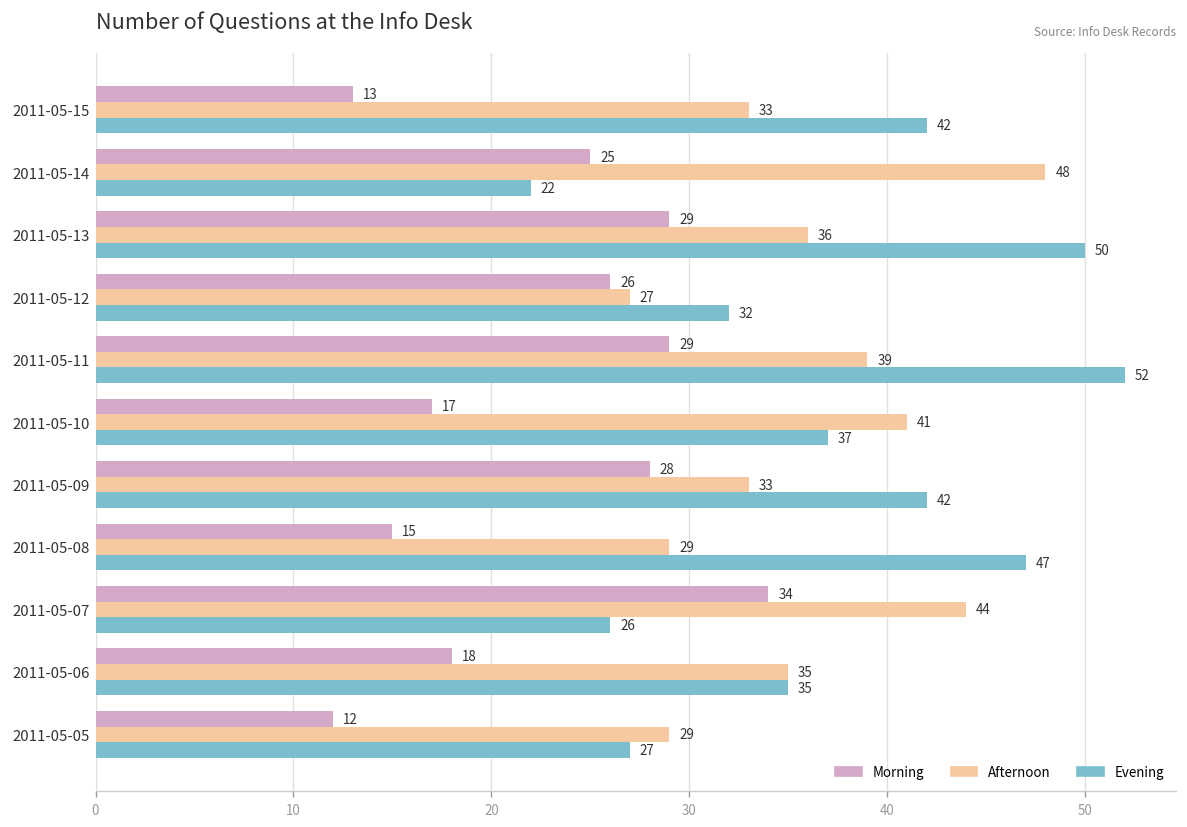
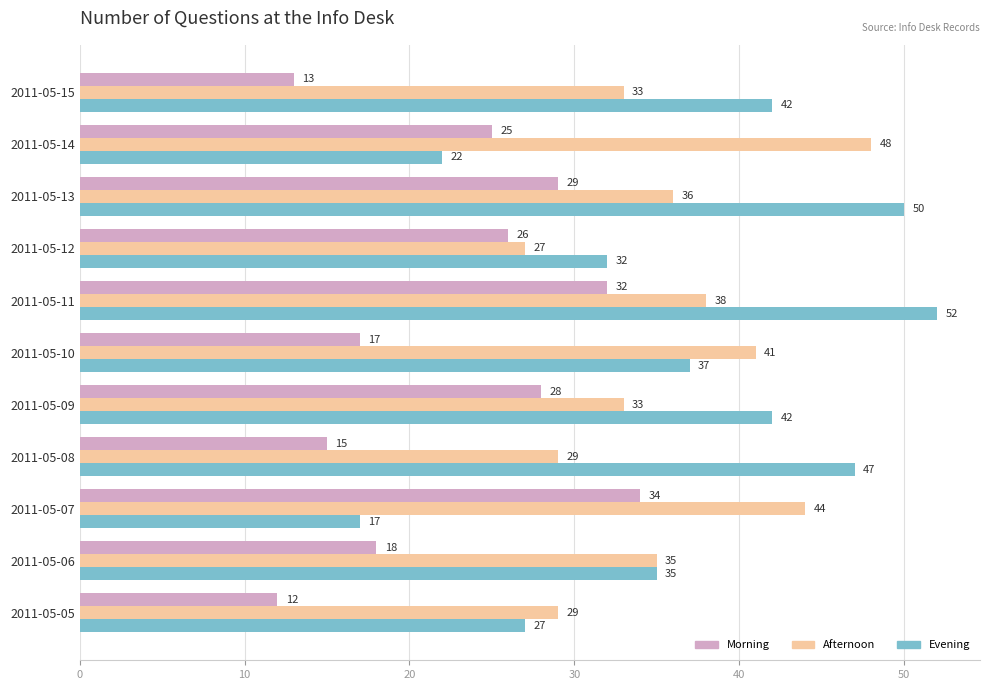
  {
    "Morning": {
      "2011-05-15": 13,
      "2011-05-14": 25,
      "2011-05-13": 29,
      "2011-05-12": 26,
-     "2011-05-11": 29,
+     "2011-05-11": 32,
      "2011-05-10": 17,
      "2011-05-09": 28,
      "2011-05-08": 15,
      "2011-05-07": 34,
      "2011-05-06": 18,
      "2011-05-05": 12
    },
    "Afternoon": {
      "2011-05-15": 33,
      "2011-05-14": 48,
      "2011-05-13": 36,
      "2011-05-12": 27,
-     "2011-05-11": 39,
+     "2011-05-11": 38,
      "2011-05-10": 41,
      "2011-05-09": 33,
      "2011-05-08": 29,
      "2011-05-07": 44,
      "2011-05-06": 35,
      "2011-05-05": 29
    },
    "Evening": {
      "2011-05-15": 42,
      "2011-05-14": 22,
      "2011-05-13": 50,
      "2011-05-12": 32,
      "2011-05-11": 52,
      "2011-05-10": 37,
      "2011-05-09": 42,
      "2011-05-08": 47,
-     "2011-05-07": 26,
+     "2011-05-07": 17,
      "2011-05-06": 35,
      "2011-05-05": 27
    }
  }
